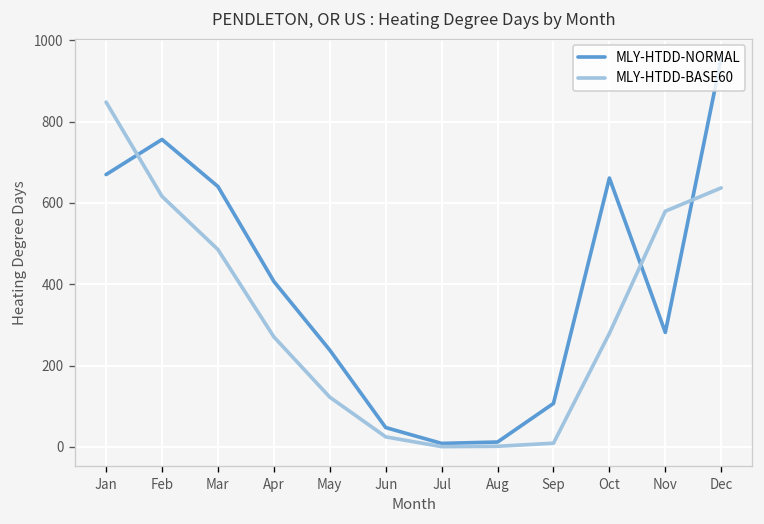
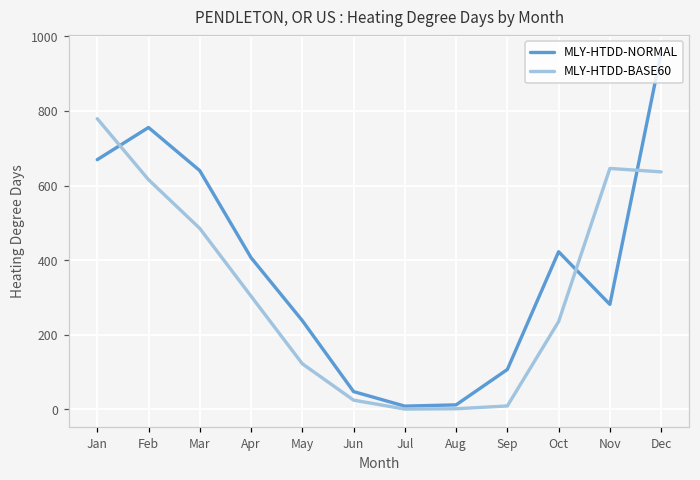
  {
    "MLY-HTDD-NORMAL": {
      "Jan": 670,
      "Feb": 760,
      "Mar": 640,
      "Apr": 410,
      "May": 240,
      "Jun": 50,
      "Jul": 10,
      "Aug": 10,
      "Sep": 110,
-     "Oct": 660,
+     "Oct": 420,
      "Nov": 280
    },
    "MLY-HTDD-BASE60": {
-     "Jan": 850,
+     "Jan": 780,
      "Feb": 620,
      "Mar": 490,
-     "Apr": 270,
+     "Apr": 300,
      "May": 120,
      "Jun": 20,
      "Jul": 0,
      "Aug": 0,
      "Sep": 10,
-     "Oct": 280,
-     "Nov": 580,
+     "Oct": 240,
+     "Nov": 650,
      "Dec": 640
    }
  }
